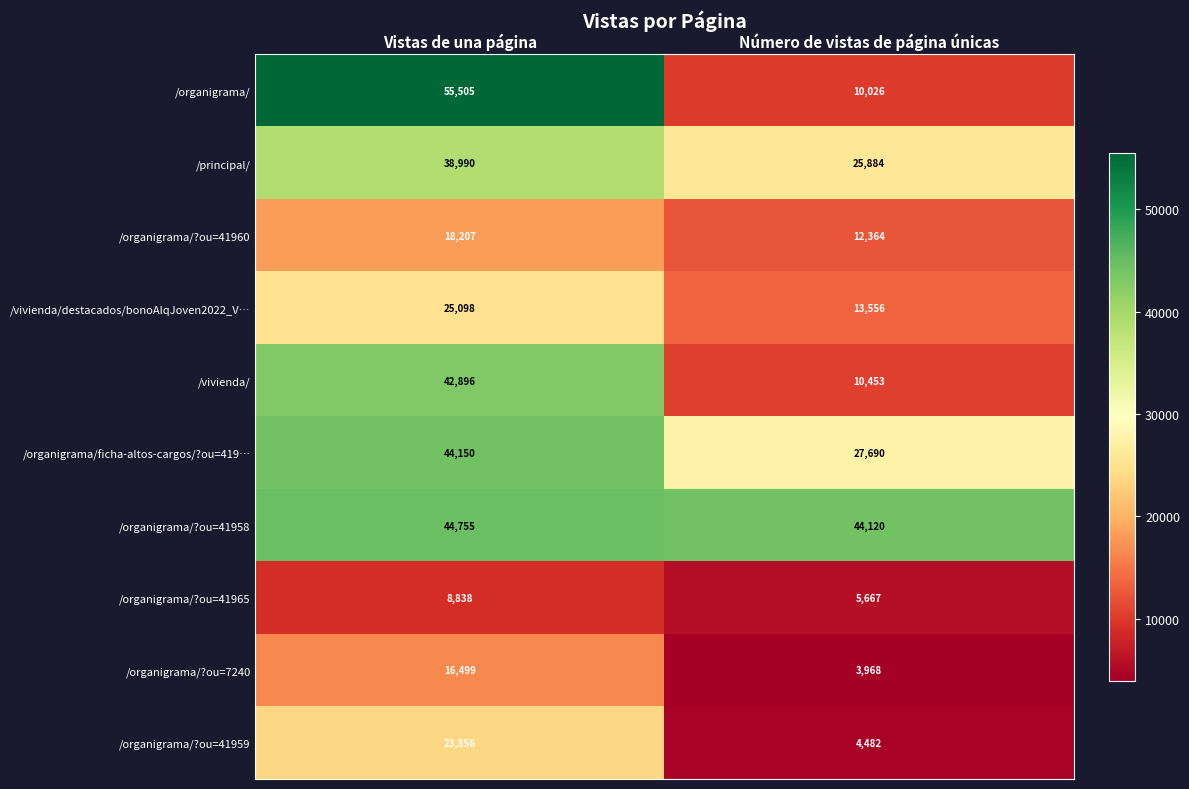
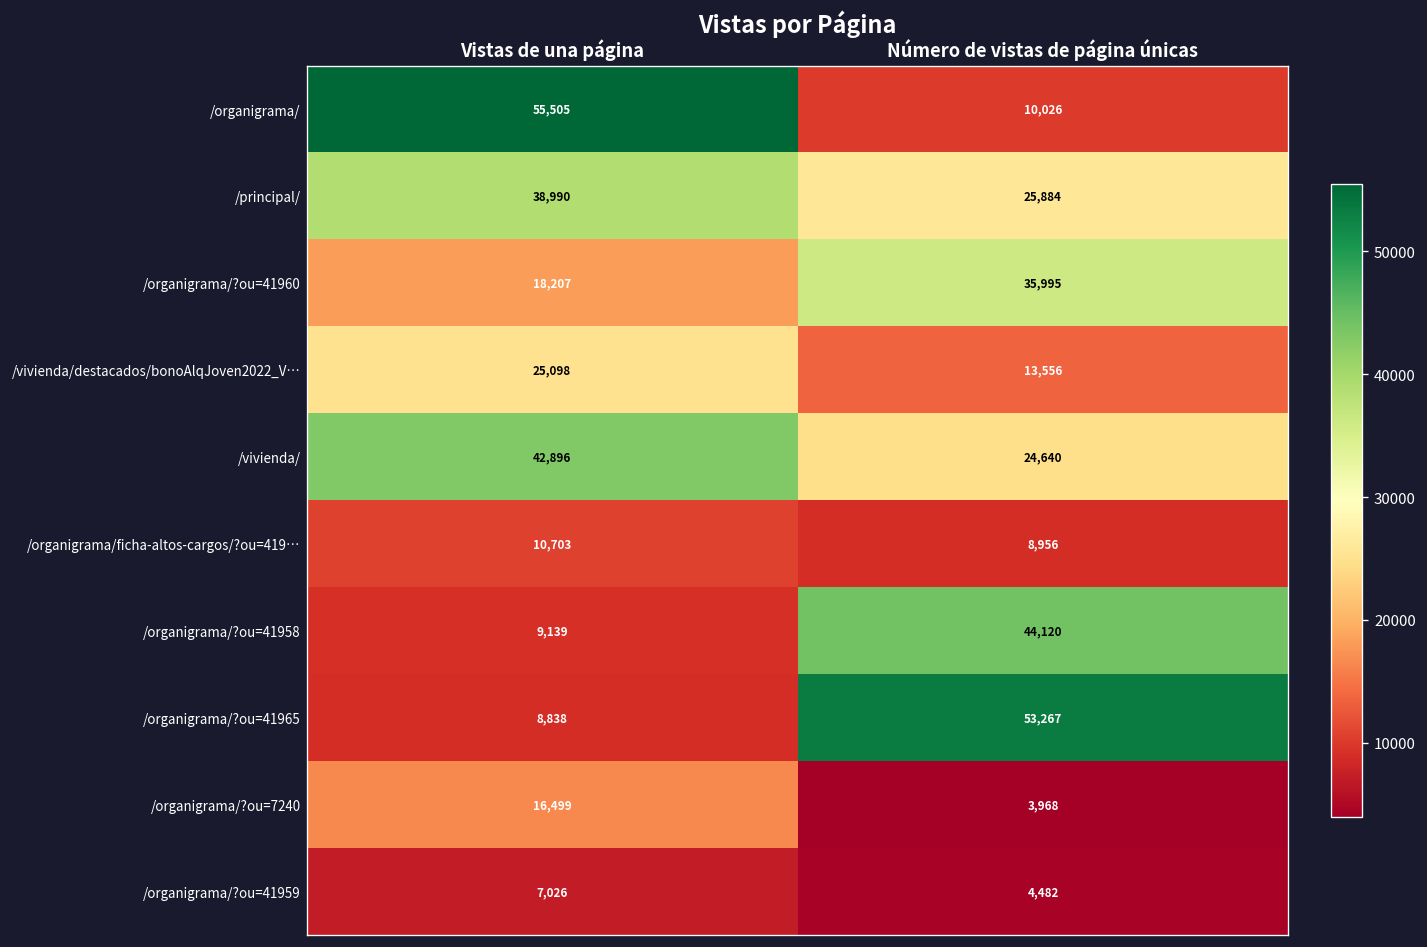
  {
    "/organigrama/": {
      "Vistas de una página": "55,505",
      "Número de vistas de página únicas": "10,026"
    },
    "/principal/": {
      "Vistas de una página": "38,990",
      "Número de vistas de página únicas": "25,884"
    },
    "/organigrama/?ou=41960": {
      "Vistas de una página": "18,207",
-     "Número de vistas de página únicas": "12,364"
+     "Número de vistas de página únicas": "35,995"
    },
    "/vivienda/destacados/bonoAlqJoven2022_V…": {
      "Vistas de una página": "25,098",
      "Número de vistas de página únicas": "13,556"
    },
    "/vivienda/": {
      "Vistas de una página": "42,896",
-     "Número de vistas de página únicas": "10,453"
+     "Número de vistas de página únicas": "24,640"
    },
    "/organigrama/ficha-altos-cargos/?ou=419…": {
-     "Vistas de una página": "44,150",
-     "Número de vistas de página únicas": "27,690"
+     "Vistas de una página": "10,703",
+     "Número de vistas de página únicas": "8,956"
    },
    "/organigrama/?ou=41958": {
-     "Vistas de una página": "44,755",
+     "Vistas de una página": "9,139",
      "Número de vistas de página únicas": "44,120"
    },
    "/organigrama/?ou=41965": {
      "Vistas de una página": "8,838",
-     "Número de vistas de página únicas": "5,667"
+     "Número de vistas de página únicas": "53,267"
    },
    "/organigrama/?ou=7240": {
      "Vistas de una página": "16,499",
      "Número de vistas de página únicas": "3,968"
    },
    "/organigrama/?ou=41959": {
-     "Vistas de una página": "23,856",
+     "Vistas de una página": "7,026",
      "Número de vistas de página únicas": "4,482"
    }
  }
